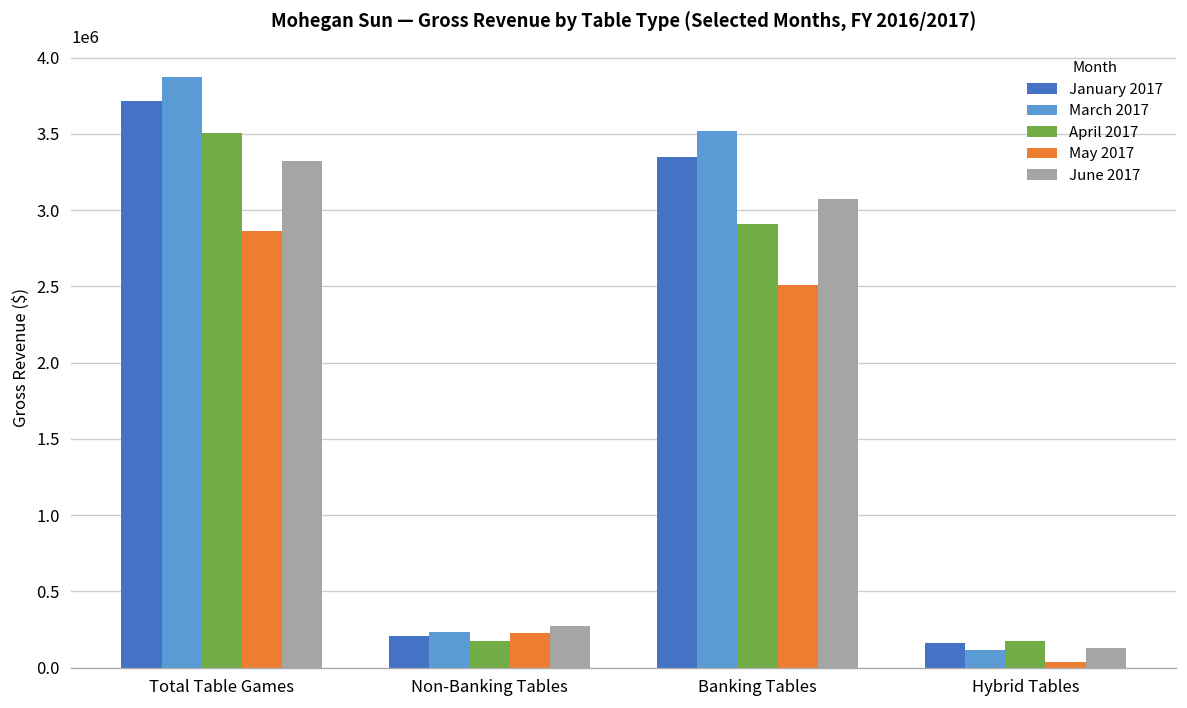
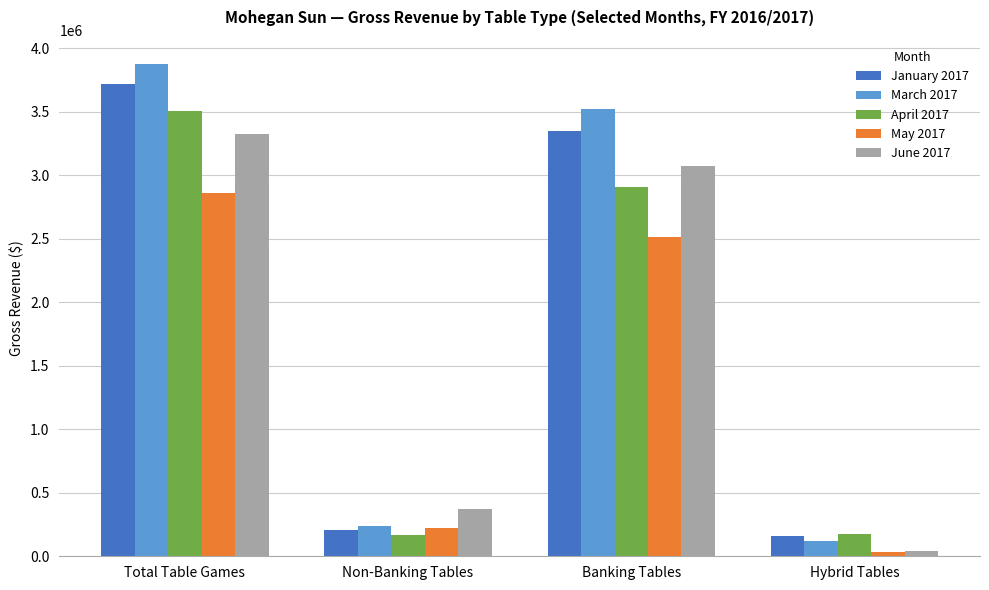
  {
    "April 2017": {
      "Total Table Games": 3500000,
      "Non-Banking Tables": 170000,
      "Banking Tables": 2910000,
      "Hybrid Tables": 170000
    },
    "May 2017": {
      "Total Table Games": 2860000,
      "Non-Banking Tables": 230000,
      "Banking Tables": 2510000,
      "Hybrid Tables": 40000
    },
    "June 2017": {
      "Total Table Games": 3320000,
-     "Non-Banking Tables": 270000,
+     "Non-Banking Tables": 370000,
      "Banking Tables": 3070000,
-     "Hybrid Tables": 130000
+     "Hybrid Tables": 40000
    }
  }
